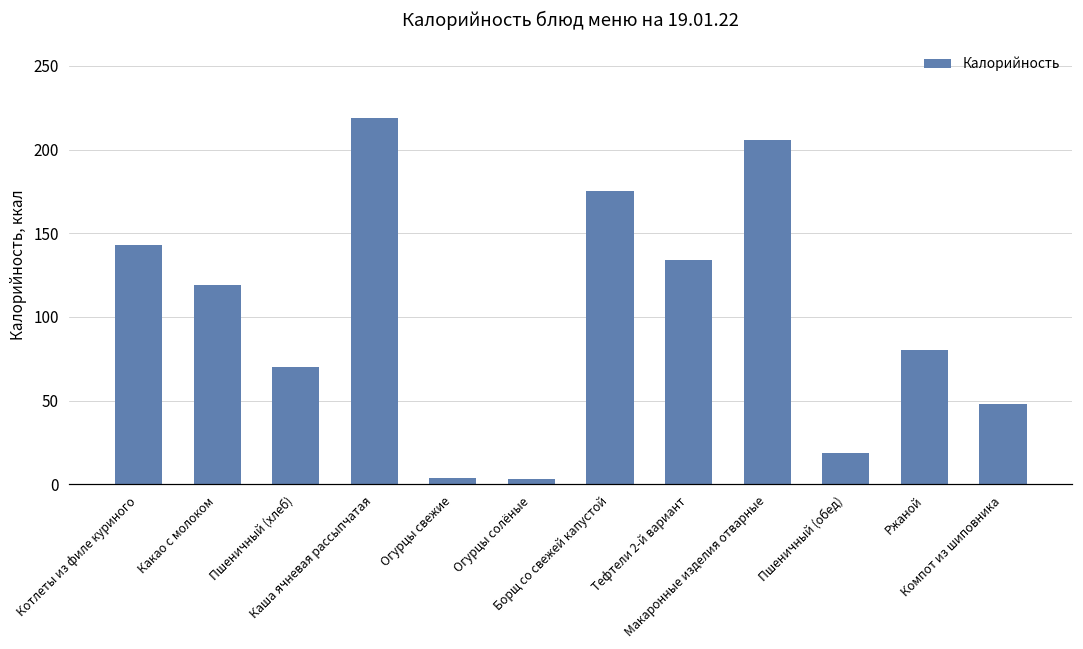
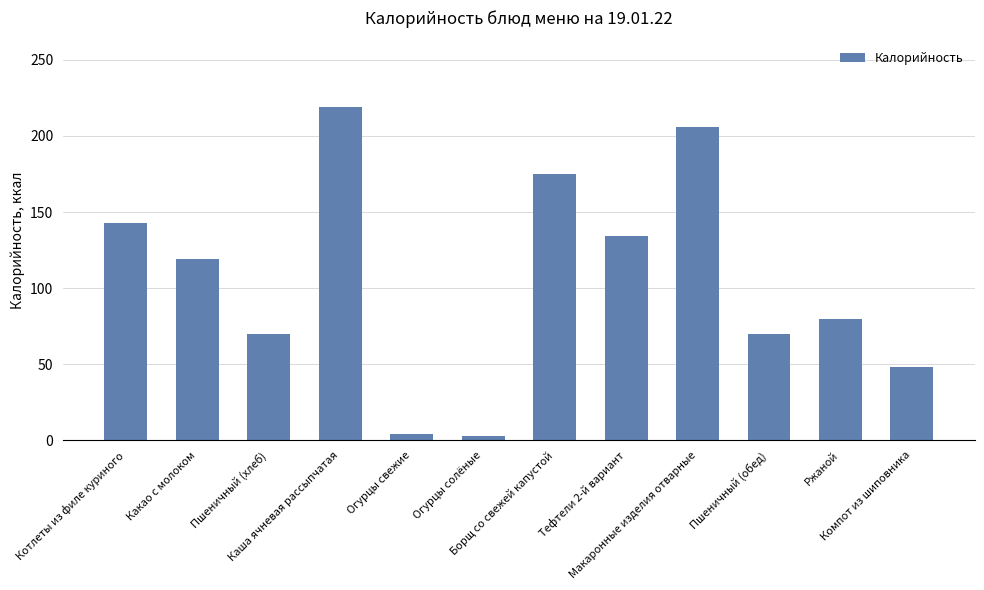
  {
    "Котлеты из филе куриного": 143,
    "Какао с молоком": 119,
    "Пшеничный (хлеб)": 70,
    "Каша ячневая рассыпчатая": 219,
    "Огурцы свежие": 4,
    "Огурцы солёные": 3,
    "Борщ со свежей капустой": 175,
    "Тефтели 2-й вариант": 134,
    "Макаронные изделия отварные": 206,
-   "Пшеничный (обед)": 19,
+   "Пшеничный (обед)": 70,
    "Ржаной": 80,
    "Компот из шиповника": 48
  }
